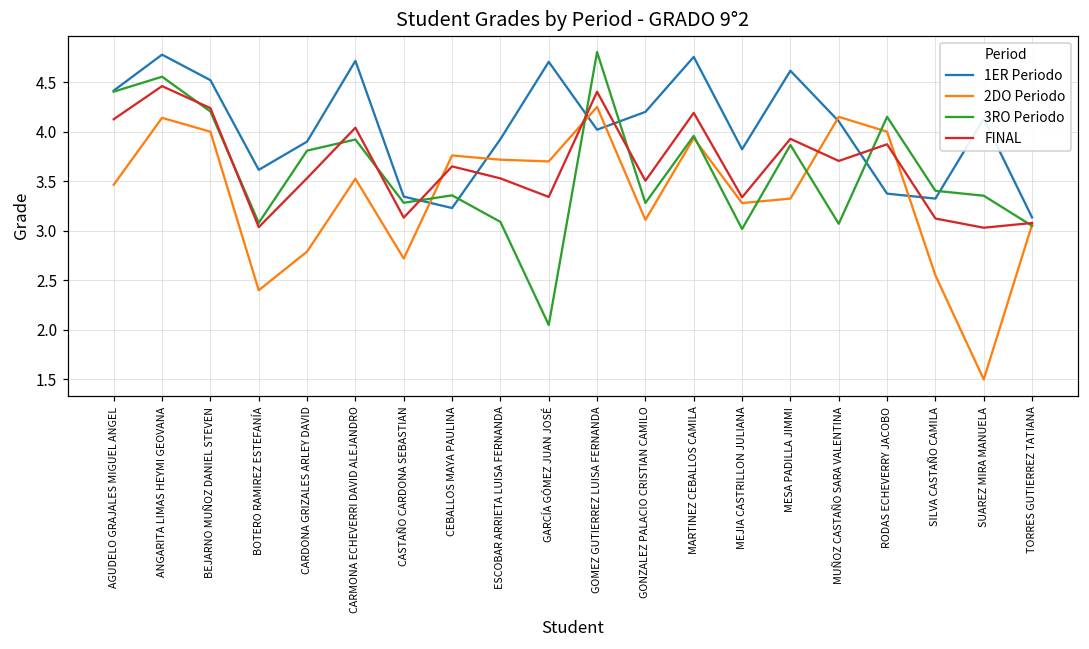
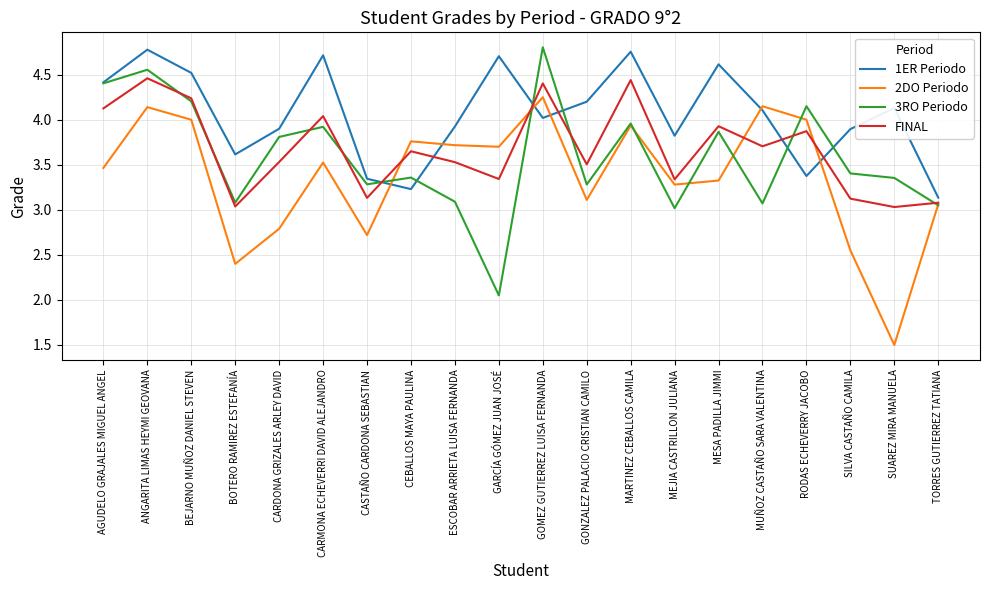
  {
    "1ER Periodo": {
      "ANGARITA LIMAS HEYMI GEOVANA": 4.8,
      "BEJARNO MUÑOZ DANIEL STEVEN": 4.5,
      "BOTERO RAMIREZ ESTEFANÍA": 3.6,
      "CARDONA GRIZALES ARLEY DAVID": 3.9,
      "CARMONA ECHEVERRI DAVID ALEJANDRO": 4.7,
      "CASTAÑO CARDONA SEBASTIAN": 3.3,
      "CEBALLOS MAYA PAULINA": 3.2,
      "ESCOBAR ARRIETA LUISA FERNANDA": 3.9,
      "GARCÍA GÓMEZ JUAN JOSÉ": 4.7,
      "GOMEZ GUTIERREZ LUISA FERNANDA": 4.0,
      "GONZALEZ PALACIO CRISTIAN CAMILO": 4.2,
      "MARTINEZ CEBALLOS CAMILA": 4.8,
      "MEJIA CASTRILLON JULIANA": 3.8,
      "MESA PADILLA JIMMI": 4.6,
      "MUÑOZ CASTAÑO SARA VALENTINA": 4.1,
      "RODAS ECHEVERRY JACOBO": 3.4,
-     "SILVA CASTAÑO CAMILA": 3.3,
+     "SILVA CASTAÑO CAMILA": 3.9,
      "TORRES GUTIERREZ TATIANA": 3.1
    },
    "2DO Periodo": {
      "AGUDELO GRAJALES MIGUEL ANGEL": 3.5,
      "ANGARITA LIMAS HEYMI GEOVANA": 4.1,
      "BEJARNO MUÑOZ DANIEL STEVEN": 4.0,
      "BOTERO RAMIREZ ESTEFANÍA": 2.4,
      "CARDONA GRIZALES ARLEY DAVID": 2.8,
      "CARMONA ECHEVERRI DAVID ALEJANDRO": 3.5,
      "CASTAÑO CARDONA SEBASTIAN": 2.7,
      "CEBALLOS MAYA PAULINA": 3.8,
      "ESCOBAR ARRIETA LUISA FERNANDA": 3.7,
      "GARCÍA GÓMEZ JUAN JOSÉ": 3.7,
      "GOMEZ GUTIERREZ LUISA FERNANDA": 4.3,
      "GONZALEZ PALACIO CRISTIAN CAMILO": 3.1,
      "MEJIA CASTRILLON JULIANA": 3.3,
      "MESA PADILLA JIMMI": 3.3,
      "MUÑOZ CASTAÑO SARA VALENTINA": 4.2,
      "RODAS ECHEVERRY JACOBO": 4.0,
      "SILVA CASTAÑO CAMILA": 2.6,
      "SUAREZ MIRA MANUELA": 1.5
    },
    "3RO Periodo": {
      "ANGARITA LIMAS HEYMI GEOVANA": 4.6,
      "BEJARNO MUÑOZ DANIEL STEVEN": 4.2,
      "BOTERO RAMIREZ ESTEFANÍA": 3.1,
      "CARDONA GRIZALES ARLEY DAVID": 3.8,
      "CARMONA ECHEVERRI DAVID ALEJANDRO": 3.9,
      "CASTAÑO CARDONA SEBASTIAN": 3.3,
      "CEBALLOS MAYA PAULINA": 3.4,
      "ESCOBAR ARRIETA LUISA FERNANDA": 3.1,
      "GARCÍA GÓMEZ JUAN JOSÉ": 2.1,
      "GOMEZ GUTIERREZ LUISA FERNANDA": 4.8,
      "GONZALEZ PALACIO CRISTIAN CAMILO": 3.3,
      "MEJIA CASTRILLON JULIANA": 3.0,
      "MESA PADILLA JIMMI": 3.9,
      "MUÑOZ CASTAÑO SARA VALENTINA": 3.1,
      "RODAS ECHEVERRY JACOBO": 4.2,
      "SILVA CASTAÑO CAMILA": 3.4,
      "SUAREZ MIRA MANUELA": 3.4
    },
    "FINAL": {
      "AGUDELO GRAJALES MIGUEL ANGEL": 4.1,
      "ANGARITA LIMAS HEYMI GEOVANA": 4.5,
      "BEJARNO MUÑOZ DANIEL STEVEN": 4.2,
      "BOTERO RAMIREZ ESTEFANÍA": 3.0,
      "CARDONA GRIZALES ARLEY DAVID": 3.5,
      "CARMONA ECHEVERRI DAVID ALEJANDRO": 4.0,
      "CASTAÑO CARDONA SEBASTIAN": 3.1,
      "CEBALLOS MAYA PAULINA": 3.7,
      "ESCOBAR ARRIETA LUISA FERNANDA": 3.5,
      "GARCÍA GÓMEZ JUAN JOSÉ": 3.3,
      "GOMEZ GUTIERREZ LUISA FERNANDA": 4.4,
      "GONZALEZ PALACIO CRISTIAN CAMILO": 3.5,
-     "MARTINEZ CEBALLOS CAMILA": 4.2,
+     "MARTINEZ CEBALLOS CAMILA": 4.4,
      "MEJIA CASTRILLON JULIANA": 3.3,
      "MESA PADILLA JIMMI": 3.9,
      "MUÑOZ CASTAÑO SARA VALENTINA": 3.7,
      "RODAS ECHEVERRY JACOBO": 3.9,
      "SILVA CASTAÑO CAMILA": 3.1,
      "SUAREZ MIRA MANUELA": 3.0
    }
  }
